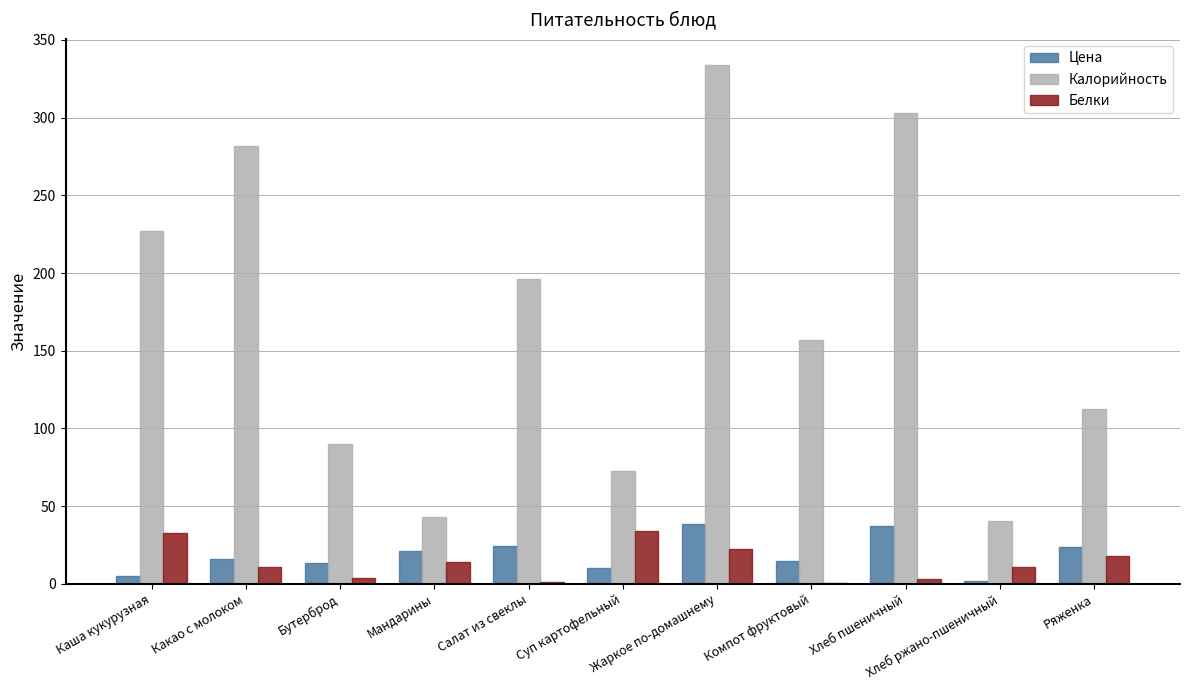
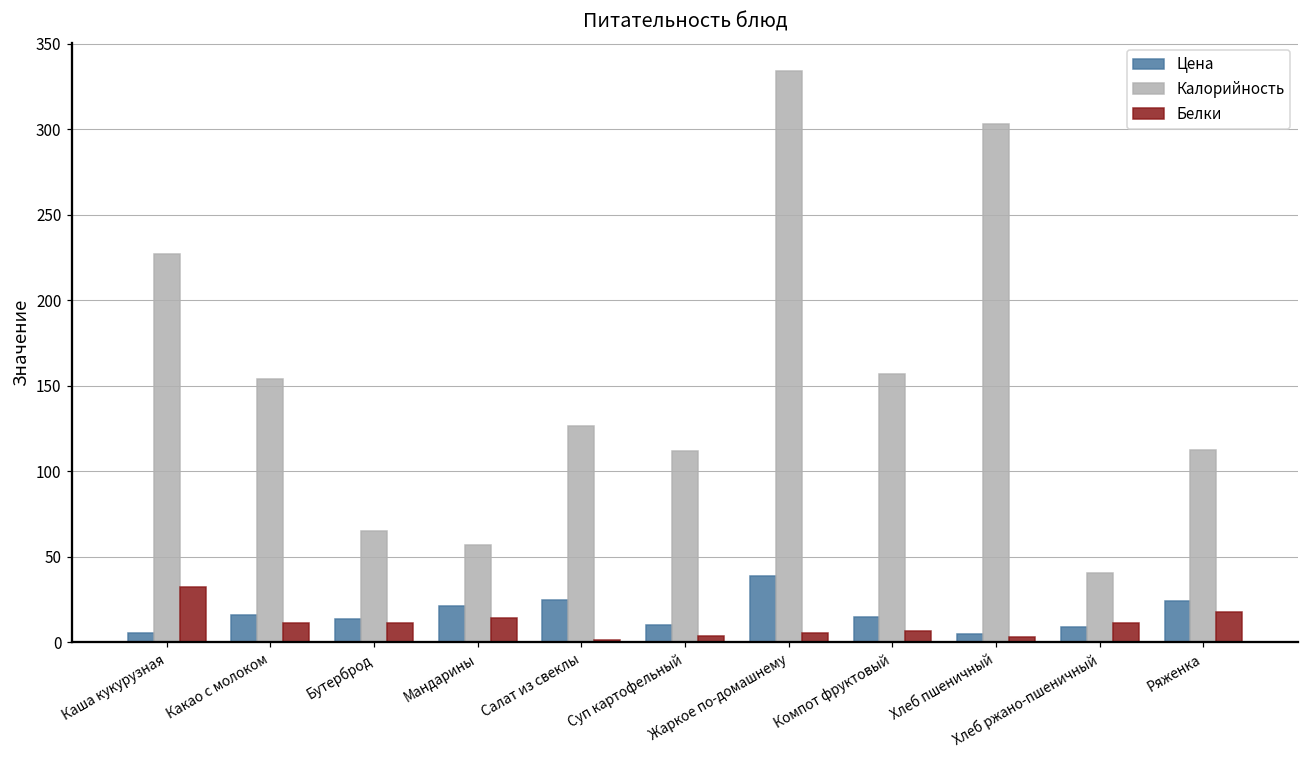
  {
    "Цена": {
      "Каша кукурузная": 5,
      "Какао с молоком": 16,
      "Бутерброд": 14,
      "Мандарины": 21,
      "Салат из свеклы": 24,
      "Суп картофельный": 10,
      "Жаркое по-домашнему": 39,
      "Компот фруктовый": 15,
-     "Хлеб пшеничный": 37,
-     "Хлеб ржано-пшеничный": 2,
+     "Хлеб пшеничный": 5,
+     "Хлеб ржано-пшеничный": 9,
      "Ряженка": 24
    },
    "Калорийность": {
      "Каша кукурузная": 227,
-     "Какао с молоком": 282,
-     "Бутерброд": 90,
-     "Мандарины": 43,
-     "Салат из свеклы": 196,
-     "Суп картофельный": 73,
+     "Какао с молоком": 154,
+     "Бутерброд": 65,
+     "Мандарины": 57,
+     "Салат из свеклы": 127,
+     "Суп картофельный": 112,
      "Жаркое по-домашнему": 334,
      "Компот фруктовый": 157,
      "Хлеб пшеничный": 303,
      "Хлеб ржано-пшеничный": 40,
      "Ряженка": 113
    },
    "Белки": {
      "Каша кукурузная": 33,
      "Какао с молоком": 11,
-     "Бутерброд": 4,
+     "Бутерброд": 11,
      "Мандарины": 14,
-     "Суп картофельный": 34,
-     "Жаркое по-домашнему": 23,
-     "Компот фруктовый": 1,
+     "Суп картофельный": 4,
+     "Жаркое по-домашнему": 5,
+     "Компот фруктовый": 6,
      "Хлеб пшеничный": 3,
      "Хлеб ржано-пшеничный": 11,
      "Ряженка": 18
    }
  }
